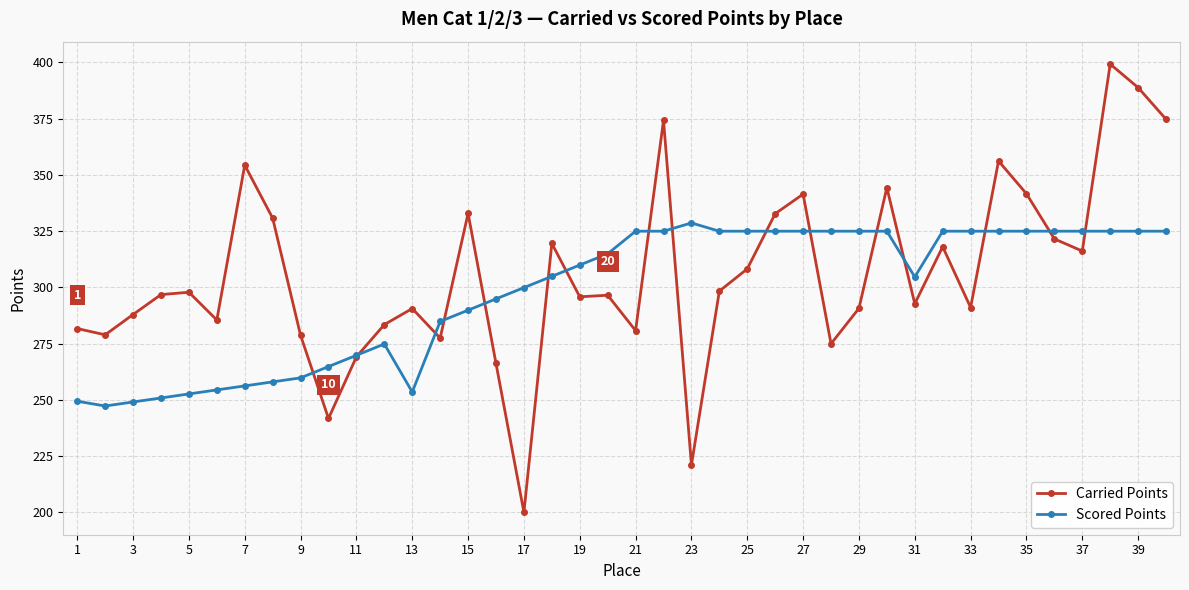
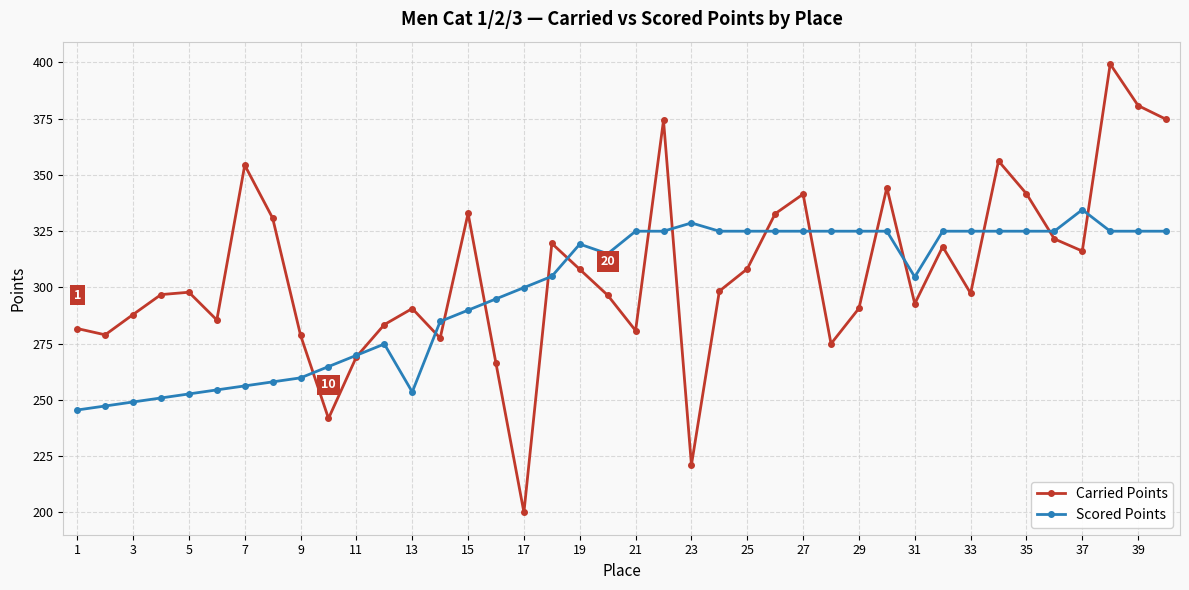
  {
    "Carried Points": {
      "1": 282,
      "3": 288,
      "5": 298,
      "7": 354,
      "9": 279,
      "13": 291,
      "15": 333,
      "17": 200,
-     "19": 296,
+     "19": 308,
      "21": 281,
      "23": 221,
      "25": 308,
      "27": 341,
      "29": 291,
      "31": 293,
-     "33": 291,
+     "33": 297,
      "35": 342,
      "37": 316,
-     "39": 389
+     "39": 381
    },
    "Scored Points": {
-     "1": 249,
+     "1": 245,
      "3": 249,
      "5": 253,
      "7": 256,
      "9": 260,
      "13": 253,
      "15": 290,
      "17": 300,
-     "19": 310,
+     "19": 319,
      "21": 325,
      "23": 329,
      "25": 325,
      "27": 325,
      "29": 325,
      "31": 305,
      "33": 325,
      "35": 325,
-     "37": 325,
+     "37": 335,
      "39": 325
    }
  }
